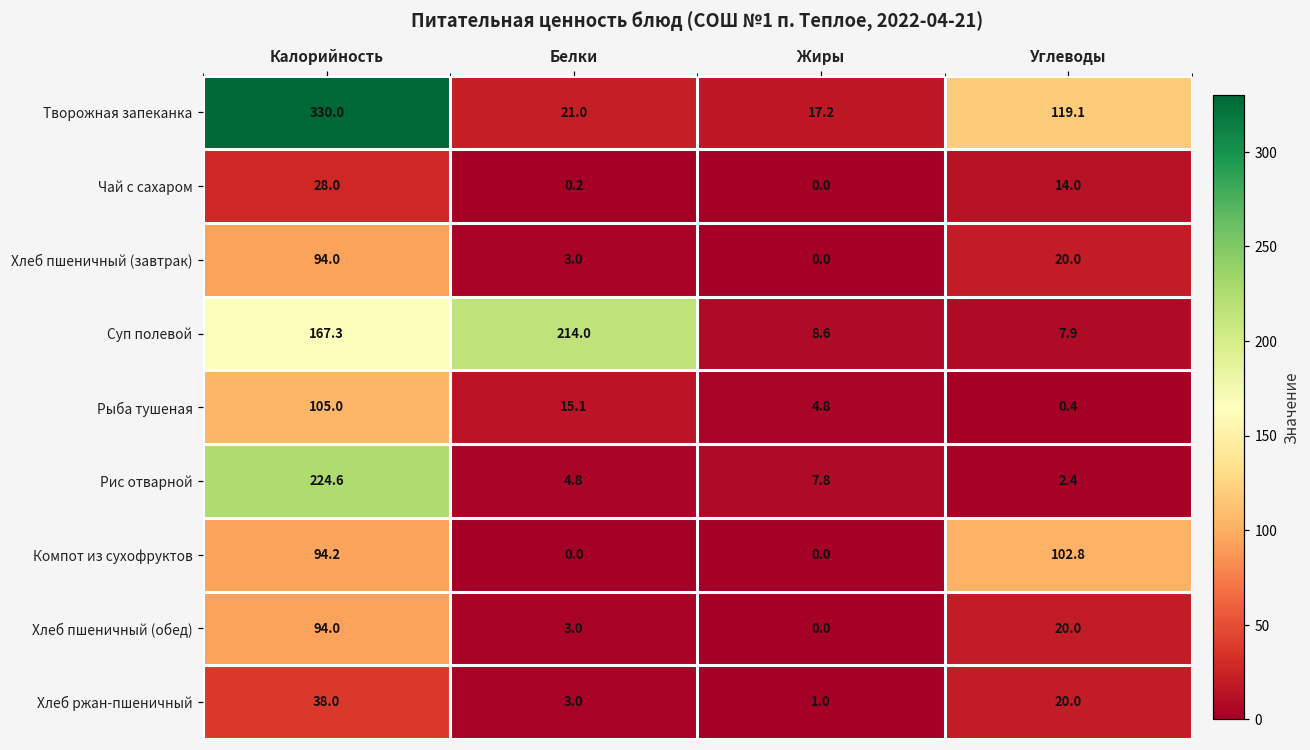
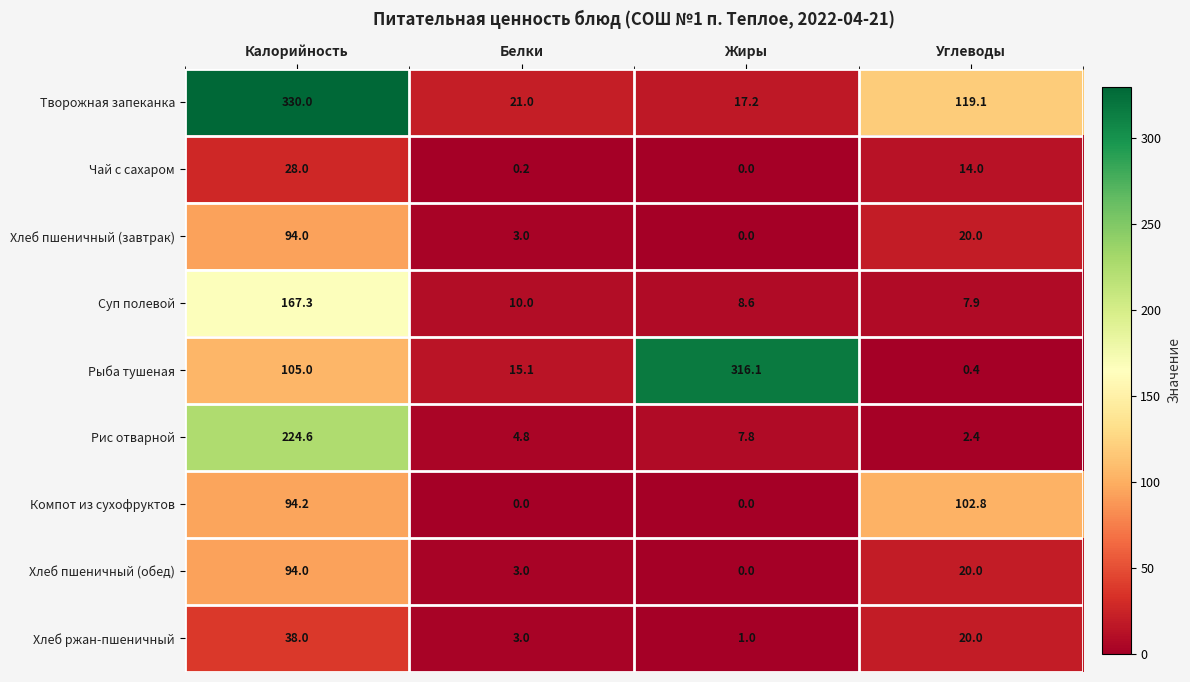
  {
    "Творожная запеканка": {
      "Калорийность": 330.0,
      "Белки": 21.0,
      "Жиры": 17.2,
      "Углеводы": 119.1
    },
    "Чай с сахаром": {
      "Калорийность": 28.0,
      "Белки": 0.2,
      "Жиры": 0.0,
      "Углеводы": 14.0
    },
    "Хлеб пшеничный (завтрак)": {
      "Калорийность": 94.0,
      "Белки": 3.0,
      "Жиры": 0.0,
      "Углеводы": 20.0
    },
    "Суп полевой": {
      "Калорийность": 167.3,
-     "Белки": 214.0,
+     "Белки": 10.0,
      "Жиры": 8.6,
      "Углеводы": 7.9
    },
    "Рыба тушеная": {
      "Калорийность": 105.0,
      "Белки": 15.1,
-     "Жиры": 4.8,
+     "Жиры": 316.1,
      "Углеводы": 0.4
    },
    "Рис отварной": {
      "Калорийность": 224.6,
      "Белки": 4.8,
      "Жиры": 7.8,
      "Углеводы": 2.4
    },
    "Компот из сухофруктов": {
      "Калорийность": 94.2,
      "Белки": 0.0,
      "Жиры": 0.0,
      "Углеводы": 102.8
    },
    "Хлеб пшеничный (обед)": {
      "Калорийность": 94.0,
      "Белки": 3.0,
      "Жиры": 0.0,
      "Углеводы": 20.0
    },
    "Хлеб ржан-пшеничный": {
      "Калорийность": 38.0,
      "Белки": 3.0,
      "Жиры": 1.0,
      "Углеводы": 20.0
    }
  }
